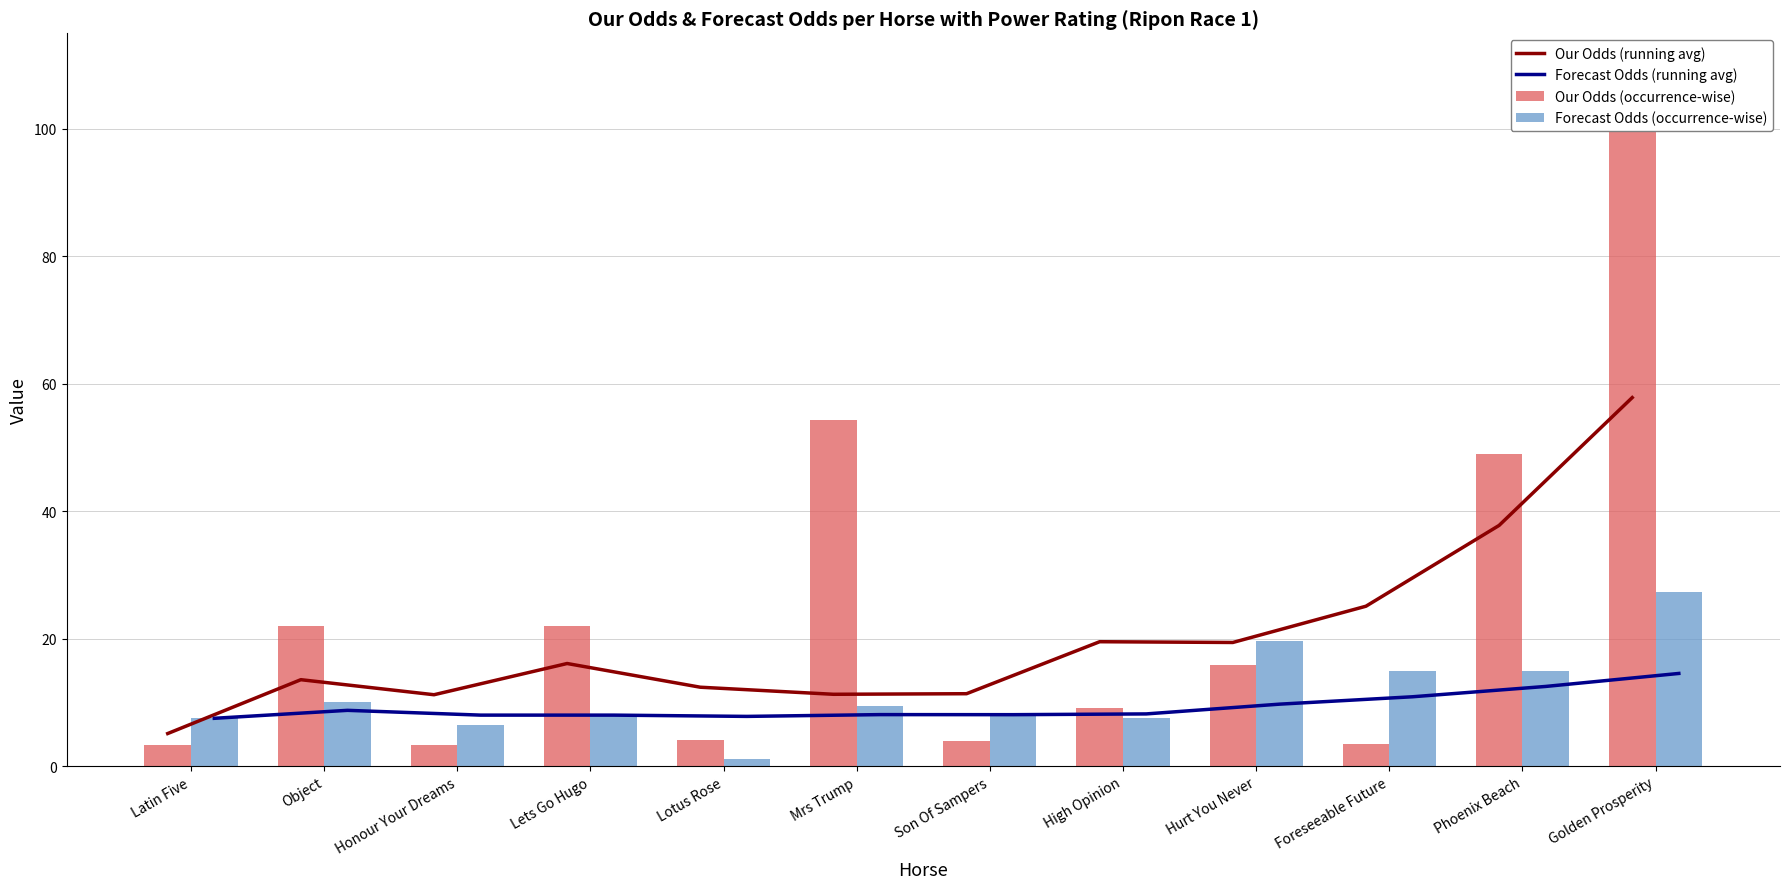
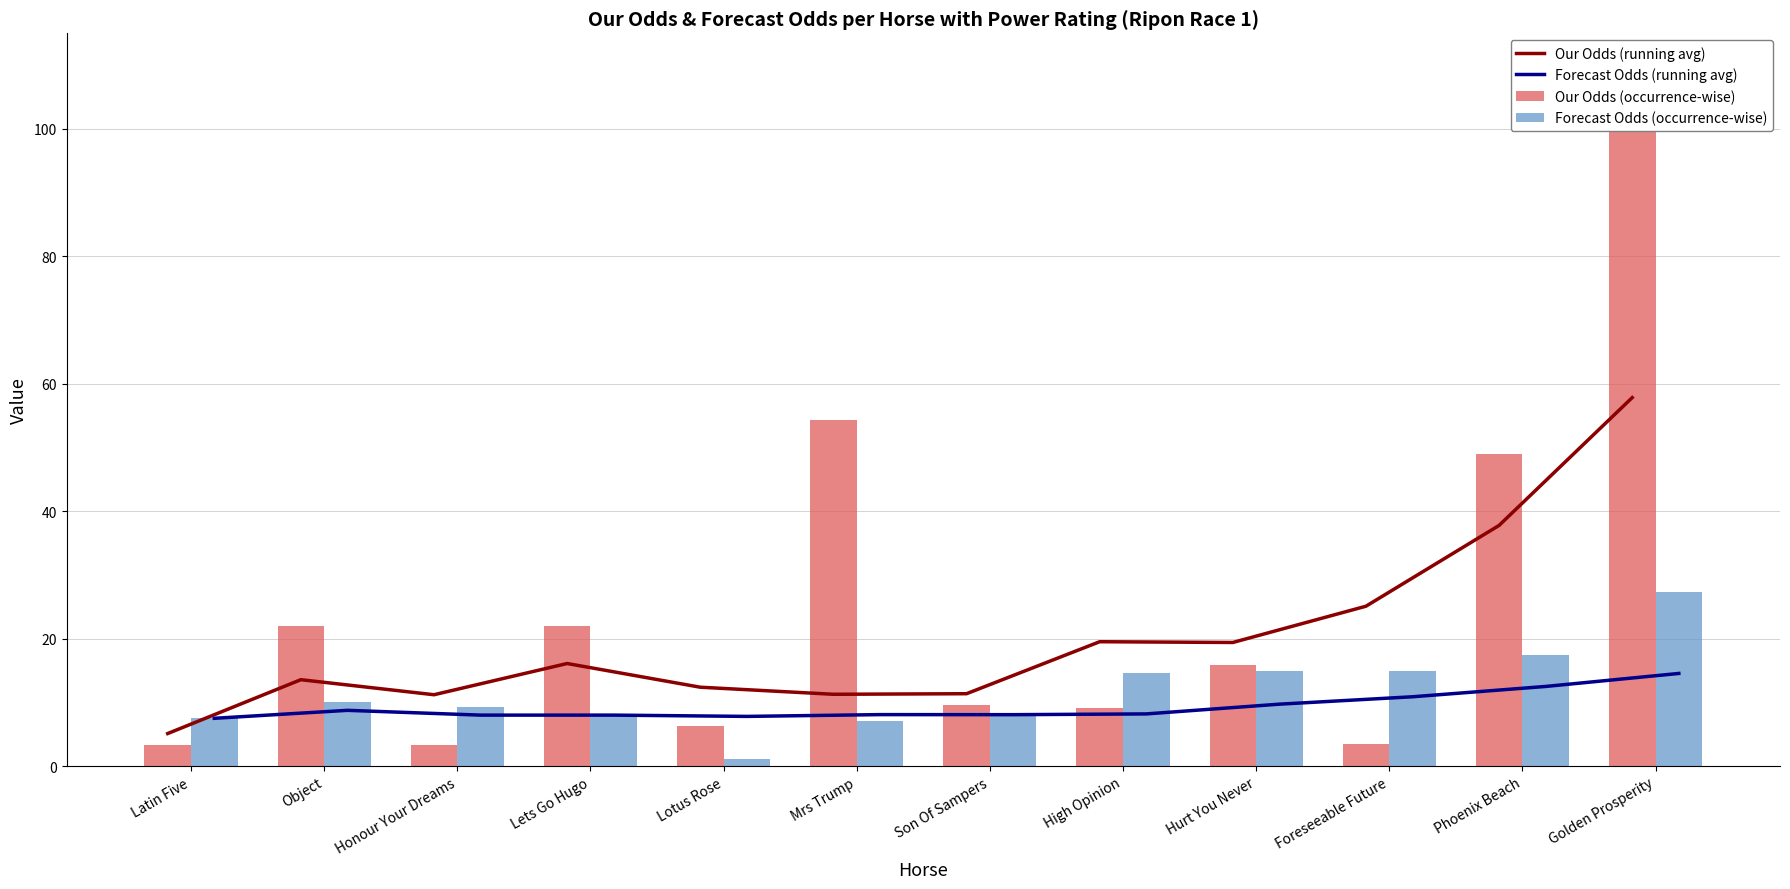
  {
    "Our Odds (occurrence-wise)": {
      "Latin Five": 3,
      "Object": 22,
      "Honour Your Dreams": 3,
      "Lets Go Hugo": 22,
-     "Lotus Rose": 4,
+     "Lotus Rose": 6,
      "Mrs Trump": 54,
-     "Son Of Sampers": 4,
+     "Son Of Sampers": 10,
      "High Opinion": 9,
      "Hurt You Never": 16,
      "Foreseeable Future": 4,
      "Phoenix Beach": 49
    },
    "Forecast Odds (occurrence-wise)": {
      "Latin Five": 8,
      "Object": 10,
-     "Honour Your Dreams": 7,
+     "Honour Your Dreams": 9,
      "Lets Go Hugo": 8,
      "Lotus Rose": 1,
-     "Mrs Trump": 10,
+     "Mrs Trump": 7,
      "Son Of Sampers": 8,
-     "High Opinion": 8,
-     "Hurt You Never": 20,
+     "High Opinion": 15,
+     "Hurt You Never": 15,
      "Foreseeable Future": 15,
-     "Phoenix Beach": 15,
+     "Phoenix Beach": 18,
      "Golden Prosperity": 27
    }
  }
